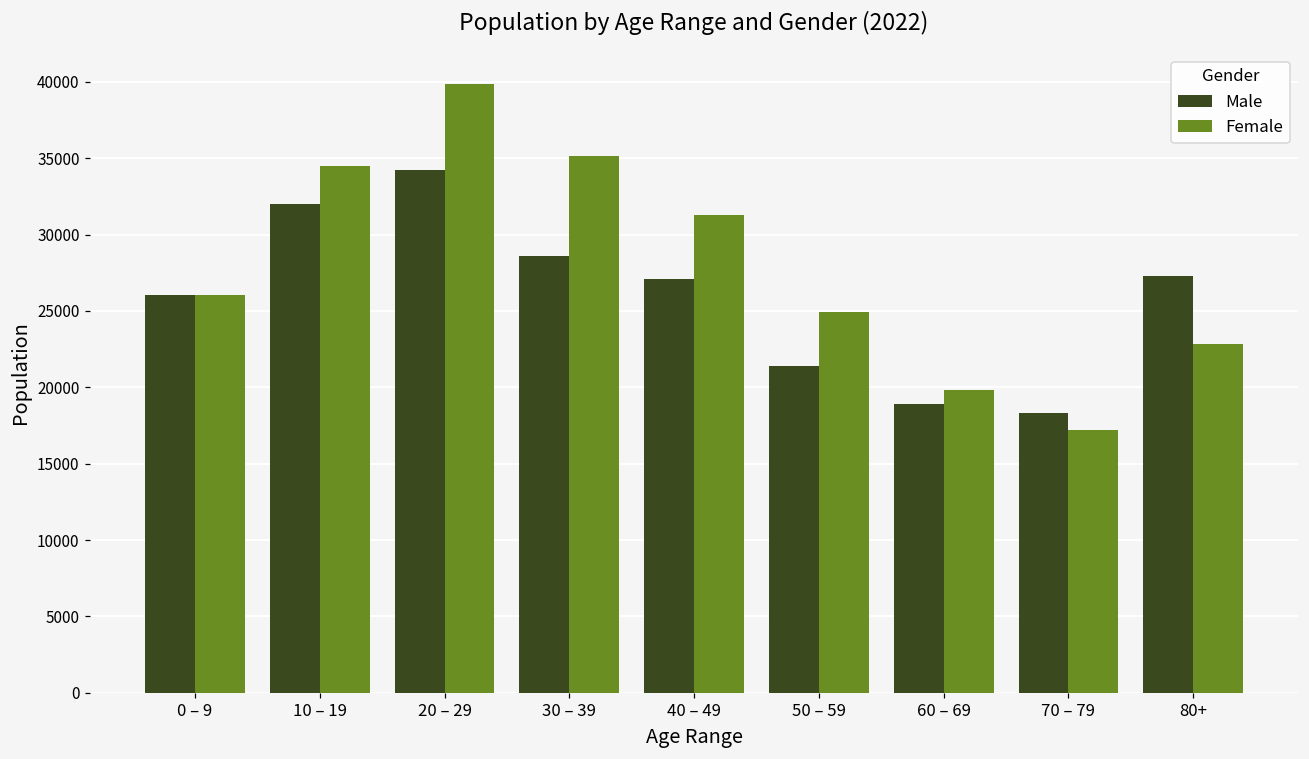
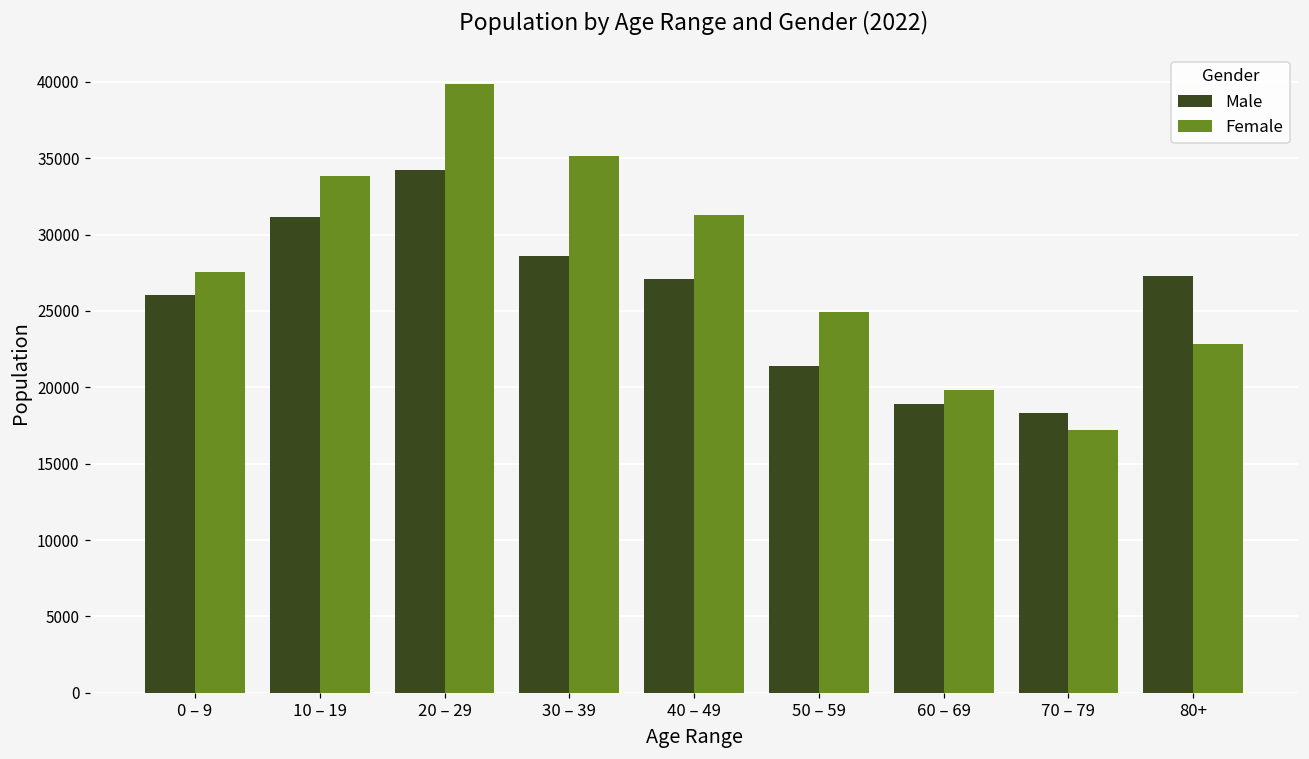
  {
    "Male": {
      "0 – 9": 26000,
-     "10 – 19": 32000,
+     "10 – 19": 31200,
      "20 – 29": 34200,
      "30 – 39": 28600,
      "40 – 49": 27100,
      "50 – 59": 21400,
      "60 – 69": 18900,
      "70 – 79": 18300,
      "80+": 27300
    },
    "Female": {
-     "0 – 9": 26100,
-     "10 – 19": 34500,
+     "0 – 9": 27600,
+     "10 – 19": 33800,
      "20 – 29": 39900,
      "30 – 39": 35100,
      "40 – 49": 31300,
      "50 – 59": 24900,
      "60 – 69": 19800,
      "70 – 79": 17200,
      "80+": 22800
    }
  }
